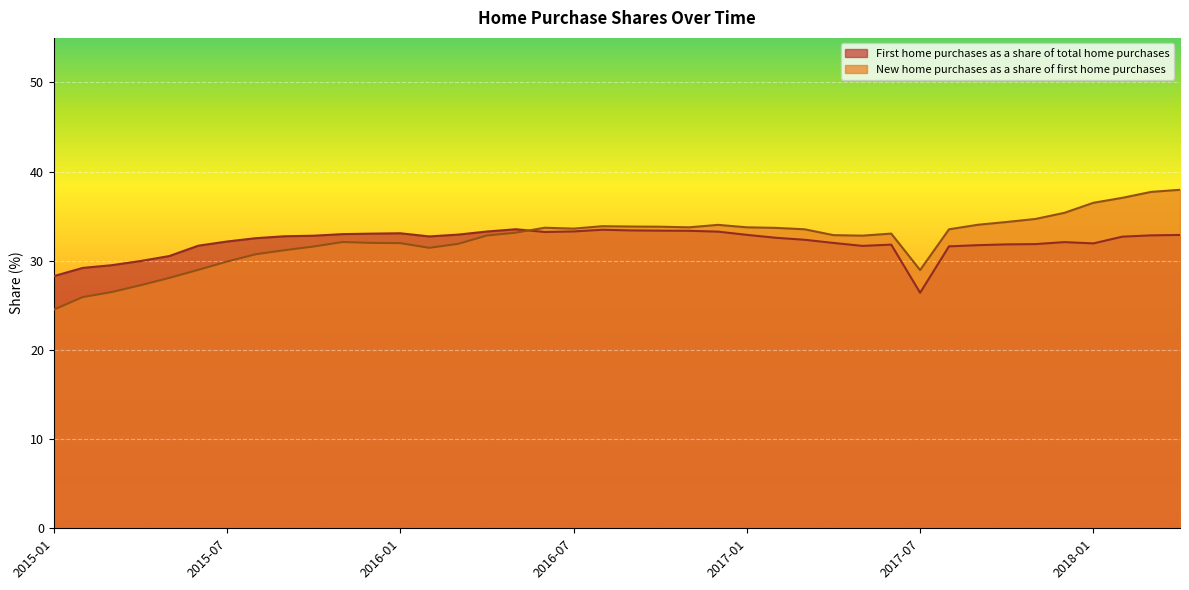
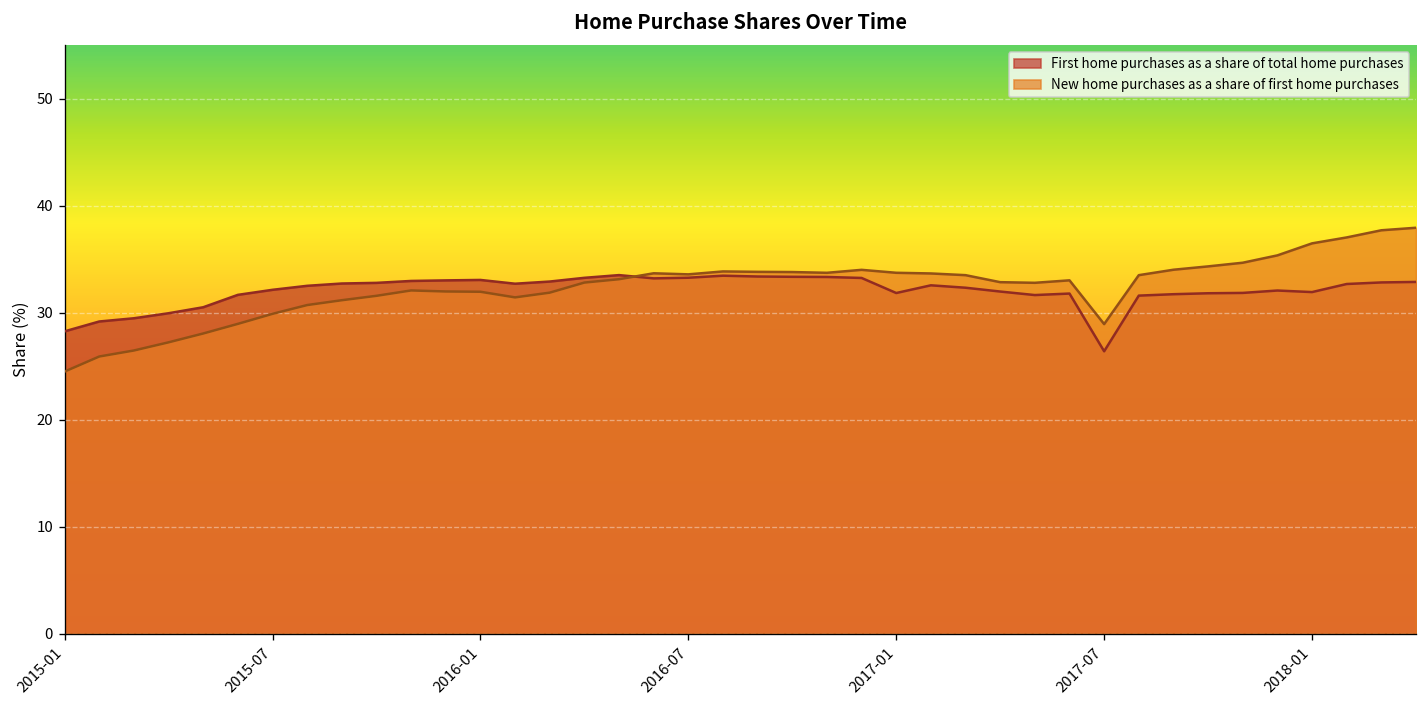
  {
    "First home purchases as a share of total home purchases": {
      "2015-01": 28,
      "2015-07": 32,
      "2016-01": 33,
      "2016-07": 33,
-     "2017-01": 33,
+     "2017-01": 32,
      "2017-07": 26,
      "2018-01": 32
    },
    "New home purchases as a share of first home purchases": {
      "2015-01": 25,
      "2015-07": 30,
      "2016-01": 32,
      "2016-07": 34,
      "2017-01": 34,
      "2017-07": 29,
      "2018-01": 37
    }
  }
